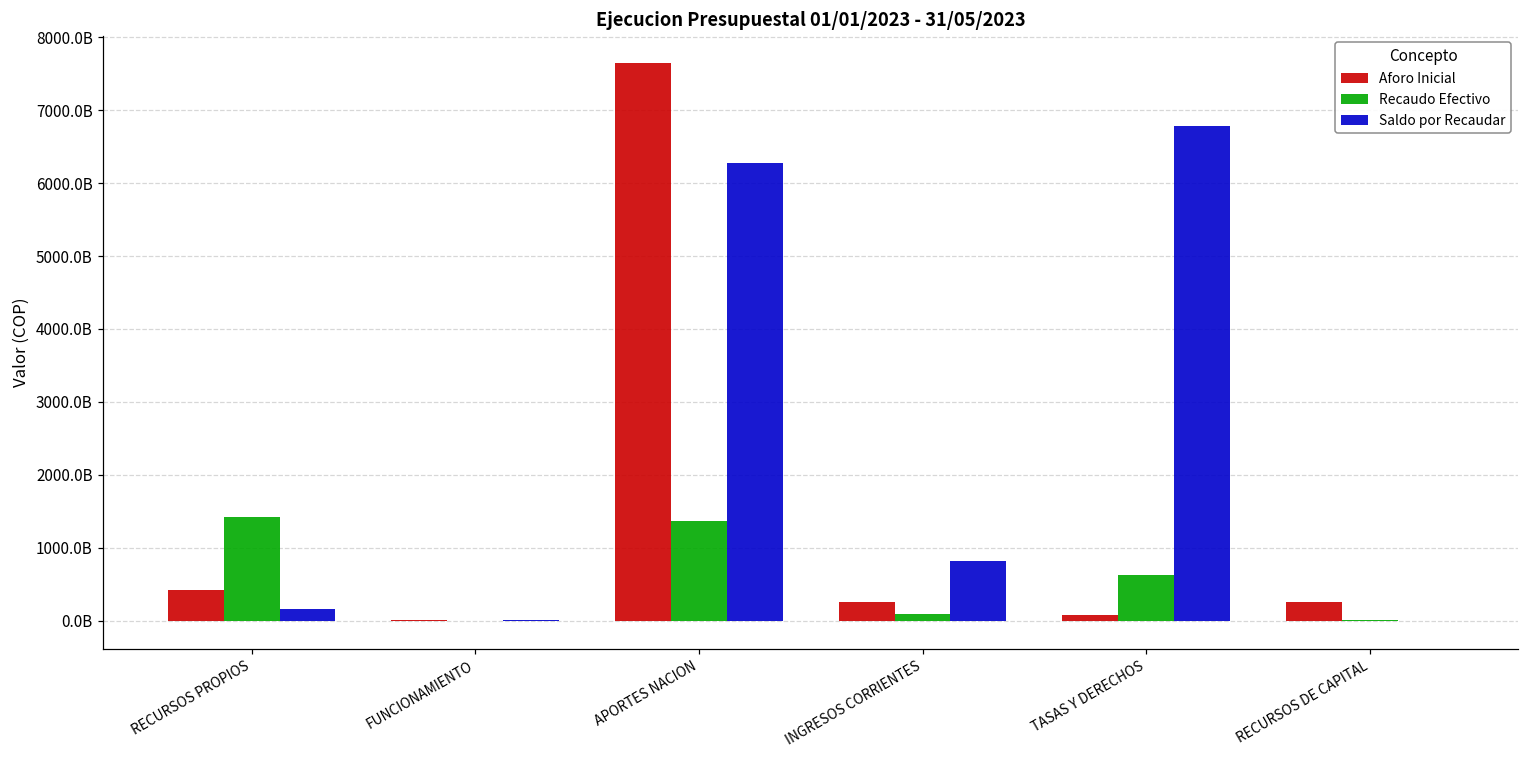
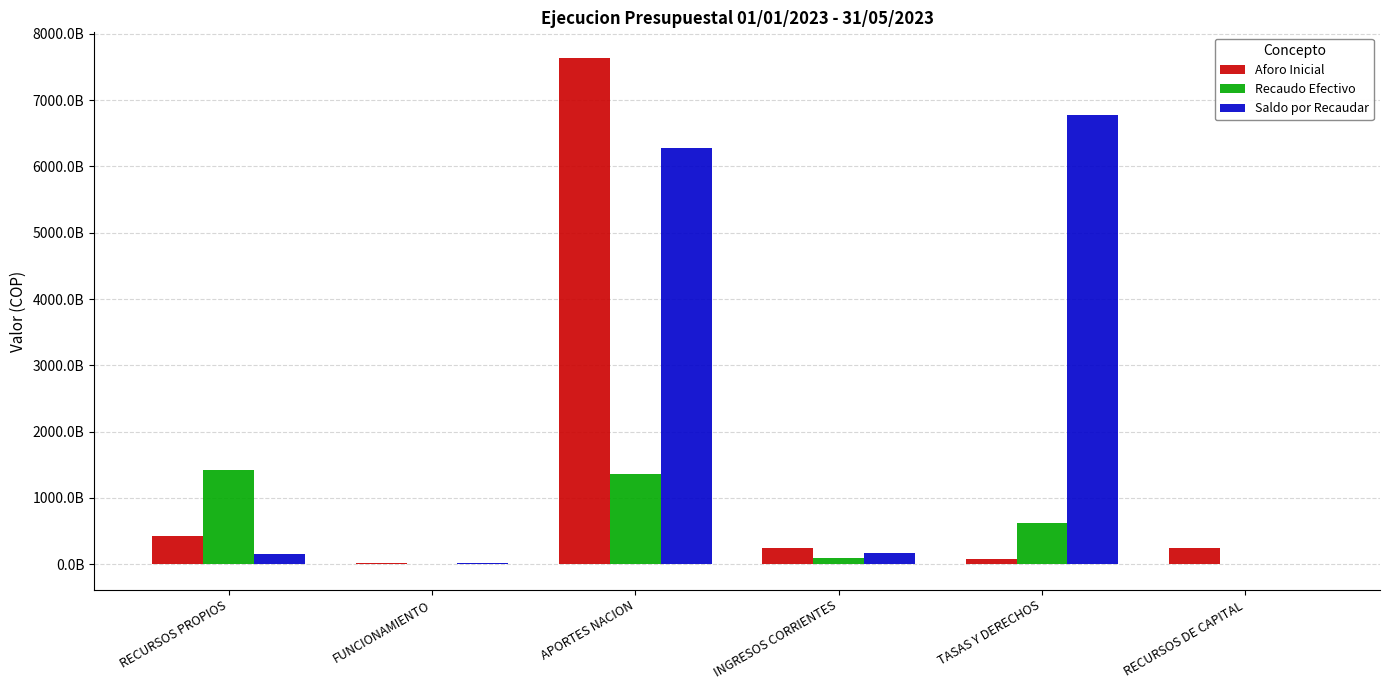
  {
    "Aforo Inicial": {
      "RECURSOS PROPIOS": 400000000000,
      "APORTES NACION": 7600000000000,
      "INGRESOS CORRIENTES": 300000000000,
      "TASAS Y DERECHOS": 100000000000,
      "RECURSOS DE CAPITAL": 300000000000
    },
    "Recaudo Efectivo": {
      "RECURSOS PROPIOS": 1400000000000,
      "APORTES NACION": 1400000000000,
      "INGRESOS CORRIENTES": 100000000000,
      "TASAS Y DERECHOS": 600000000000
    },
    "Saldo por Recaudar": {
      "RECURSOS PROPIOS": 200000000000,
      "APORTES NACION": 6300000000000,
-     "INGRESOS CORRIENTES": 800000000000,
+     "INGRESOS CORRIENTES": 200000000000,
      "TASAS Y DERECHOS": 6800000000000
    }
  }
